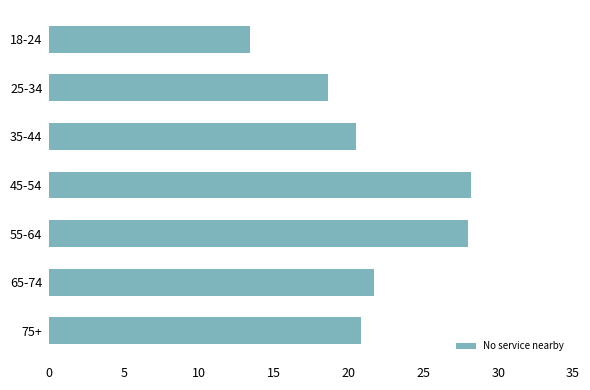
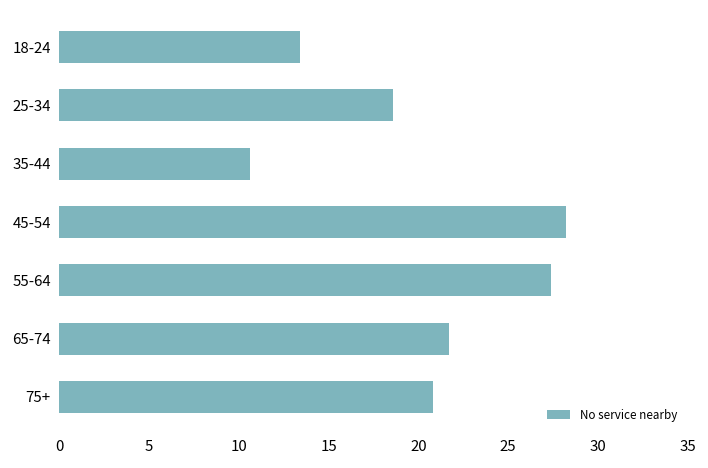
  {
    "18-24": 13.4,
    "25-34": 18.6,
-   "35-44": 20.5,
+   "35-44": 10.6,
    "45-54": 28.2,
-   "55-64": 28.0,
+   "55-64": 27.4,
    "65-74": 21.7,
    "75+": 20.8
  }
